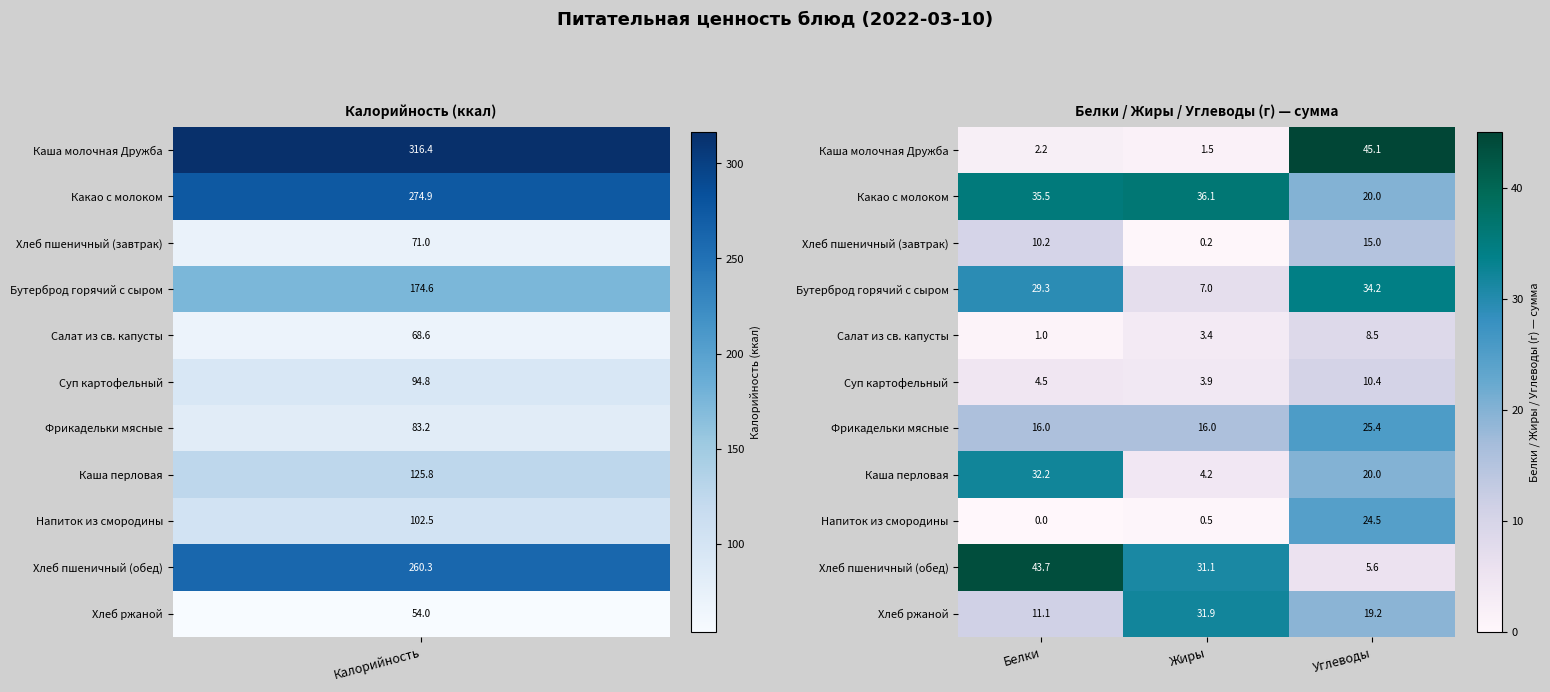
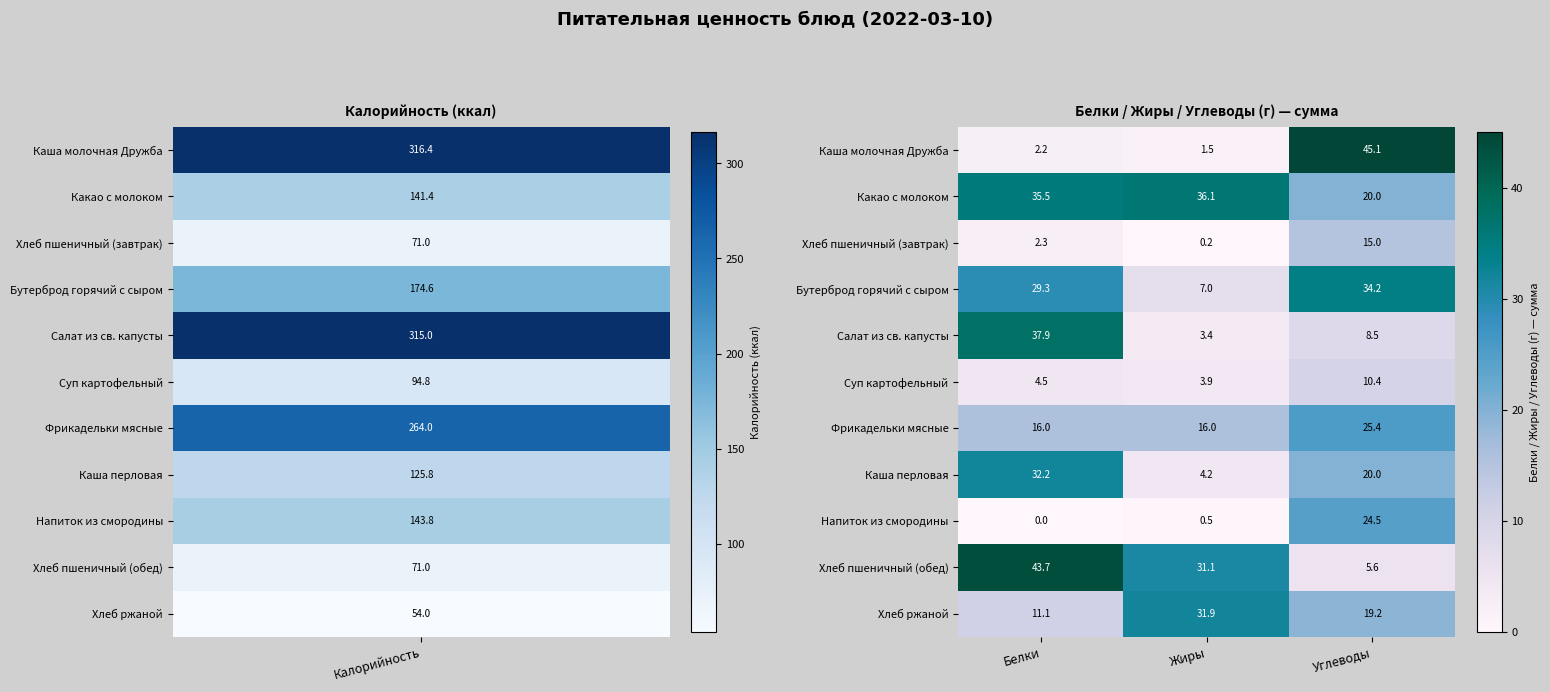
  {
    "Калорийность (ккал)": {
      "Каша молочная Дружба": {
        "Калорийность": 316.4
      },
      "Какао с молоком": {
-       "Калорийность": 274.9
+       "Калорийность": 141.4
      },
      "Хлеб пшеничный (завтрак)": {
        "Калорийность": 71.0
      },
      "Бутерброд горячий с сыром": {
        "Калорийность": 174.6
      },
      "Салат из св. капусты": {
-       "Калорийность": 68.6
+       "Калорийность": 315.0
      },
      "Суп картофельный": {
        "Калорийность": 94.8
      },
      "Фрикадельки мясные": {
-       "Калорийность": 83.2
+       "Калорийность": 264.0
      },
      "Каша перловая": {
        "Калорийность": 125.8
      },
      "Напиток из смородины": {
-       "Калорийность": 102.5
+       "Калорийность": 143.8
      },
      "Хлеб пшеничный (обед)": {
-       "Калорийность": 260.3
+       "Калорийность": 71.0
      },
      "Хлеб ржаной": {
        "Калорийность": 54.0
      }
    },
    "Белки / Жиры / Углеводы (г) — сумма": {
      "Каша молочная Дружба": {
        "Белки": 2.2,
        "Жиры": 1.5,
        "Углеводы": 45.1
      },
      "Какао с молоком": {
        "Белки": 35.5,
        "Жиры": 36.1,
        "Углеводы": 20.0
      },
      "Хлеб пшеничный (завтрак)": {
-       "Белки": 10.2,
+       "Белки": 2.3,
        "Жиры": 0.2,
        "Углеводы": 15.0
      },
      "Бутерброд горячий с сыром": {
        "Белки": 29.3,
        "Жиры": 7.0,
        "Углеводы": 34.2
      },
      "Салат из св. капусты": {
-       "Белки": 1.0,
+       "Белки": 37.9,
        "Жиры": 3.4,
        "Углеводы": 8.5
      },
      "Суп картофельный": {
        "Белки": 4.5,
        "Жиры": 3.9,
        "Углеводы": 10.4
      },
      "Фрикадельки мясные": {
        "Белки": 16.0,
        "Жиры": 16.0,
        "Углеводы": 25.4
      },
      "Каша перловая": {
        "Белки": 32.2,
        "Жиры": 4.2,
        "Углеводы": 20.0
      },
      "Напиток из смородины": {
        "Белки": 0.0,
        "Жиры": 0.5,
        "Углеводы": 24.5
      },
      "Хлеб пшеничный (обед)": {
        "Белки": 43.7,
        "Жиры": 31.1,
        "Углеводы": 5.6
      },
      "Хлеб ржаной": {
        "Белки": 11.1,
        "Жиры": 31.9,
        "Углеводы": 19.2
      }
    }
  }
